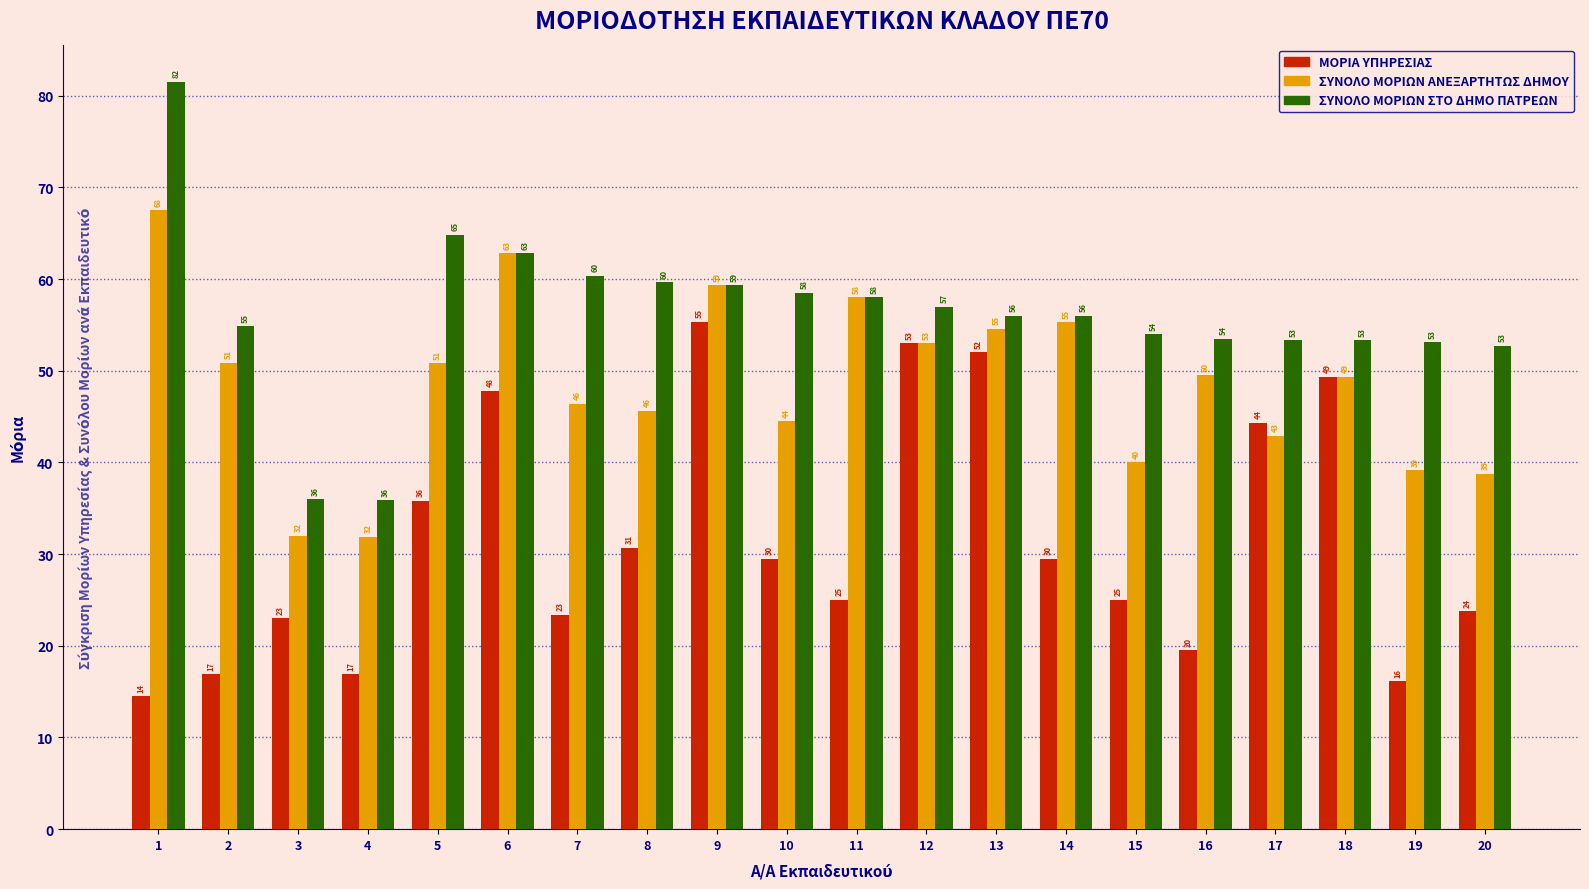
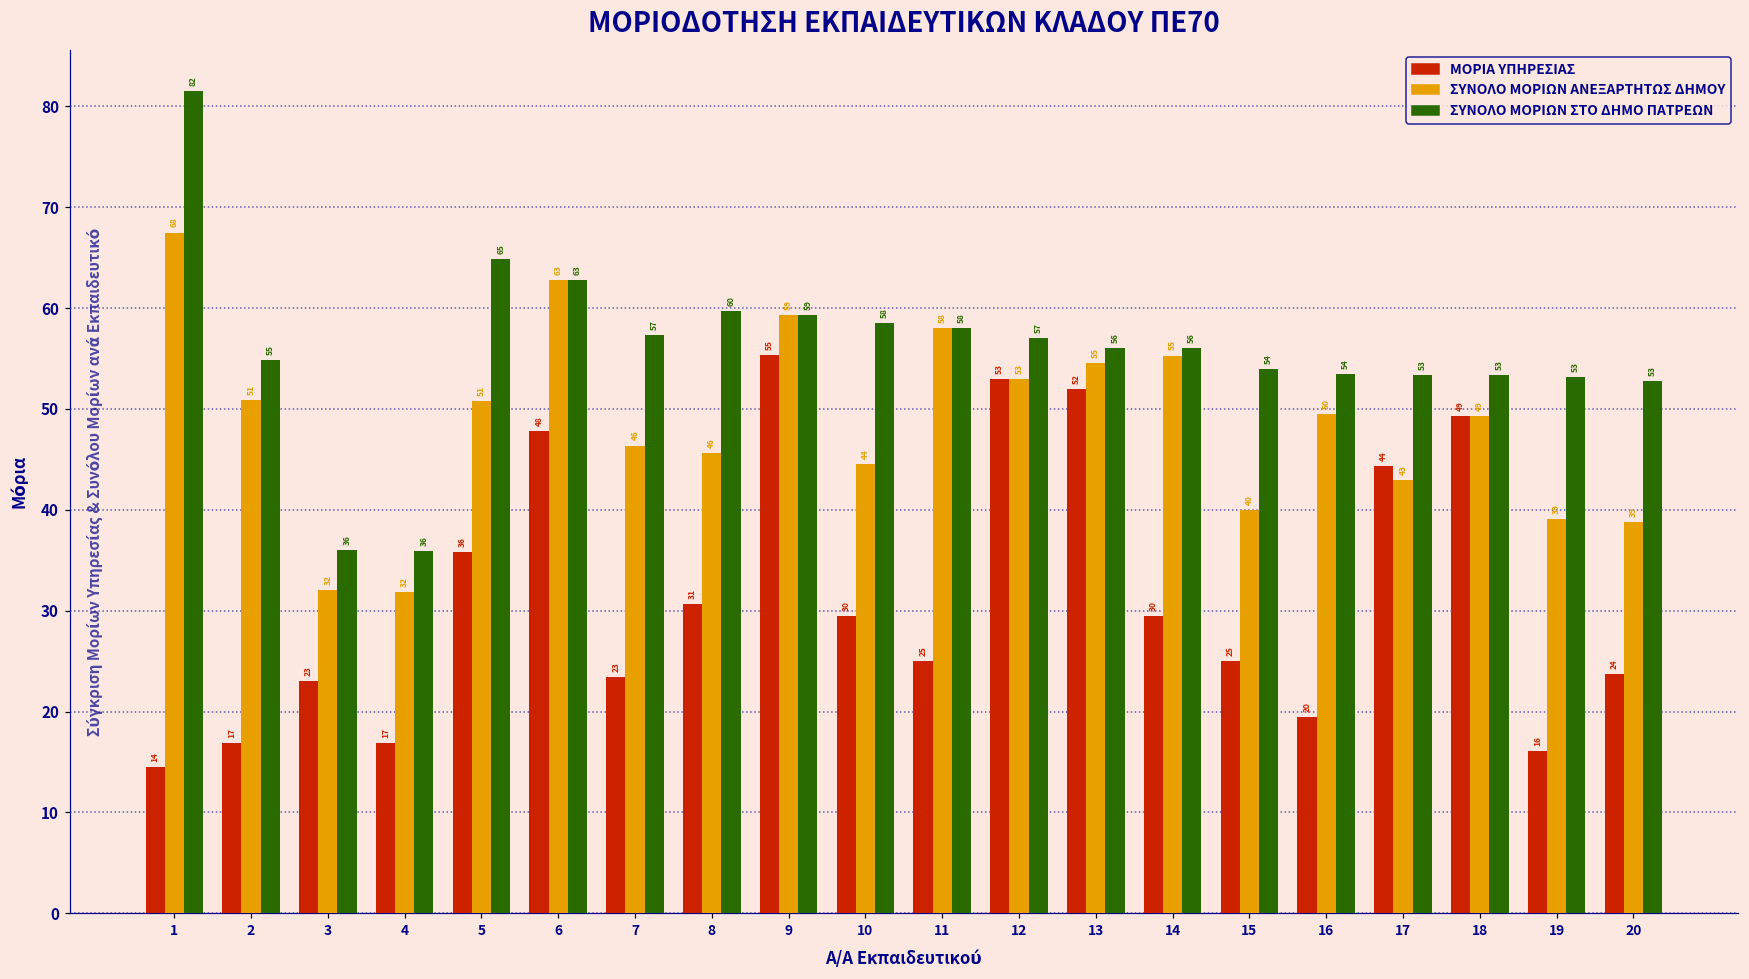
  {
    "ΜΟΡΙΑ ΥΠΗΡΕΣΙΑΣ": {
      "1": 14,
      "2": 17,
      "3": 23,
      "4": 17,
      "5": 36,
      "6": 48,
      "7": 23,
      "8": 31,
      "9": 55,
      "10": 30,
      "11": 25,
      "12": 53,
      "13": 52,
      "14": 30,
      "15": 25,
      "16": 20,
      "17": 44,
      "18": 49,
      "19": 16,
      "20": 24
    },
    "ΣΥΝΟΛΟ ΜΟΡΙΩΝ ΑΝΕΞΑΡΤΗΤΩΣ ΔΗΜΟΥ": {
      "1": 68,
      "2": 51,
      "3": 32,
      "4": 32,
      "5": 51,
      "6": 63,
      "7": 46,
      "8": 46,
      "9": 59,
      "10": 44,
      "11": 58,
      "12": 53,
      "13": 55,
      "14": 55,
      "15": 40,
      "16": 50,
      "17": 43,
      "18": 49,
      "19": 39,
      "20": 39
    },
    "ΣΥΝΟΛΟ ΜΟΡΙΩΝ ΣΤΟ ΔΗΜΟ ΠΑΤΡΕΩΝ": {
      "1": 82,
      "2": 55,
      "3": 36,
      "4": 36,
      "5": 65,
      "6": 63,
-     "7": 60,
+     "7": 57,
      "8": 60,
      "9": 59,
      "10": 58,
      "11": 58,
      "12": 57,
      "13": 56,
      "14": 56,
      "15": 54,
      "16": 54,
      "17": 53,
      "18": 53,
      "19": 53,
      "20": 53
    }
  }
